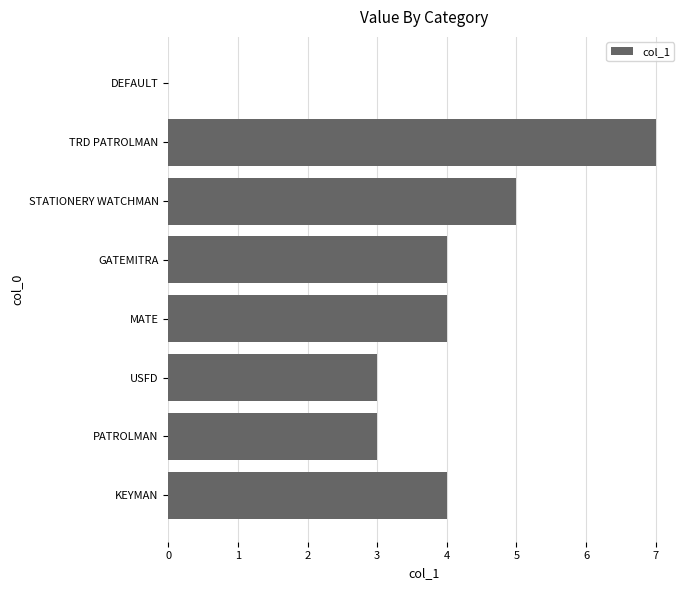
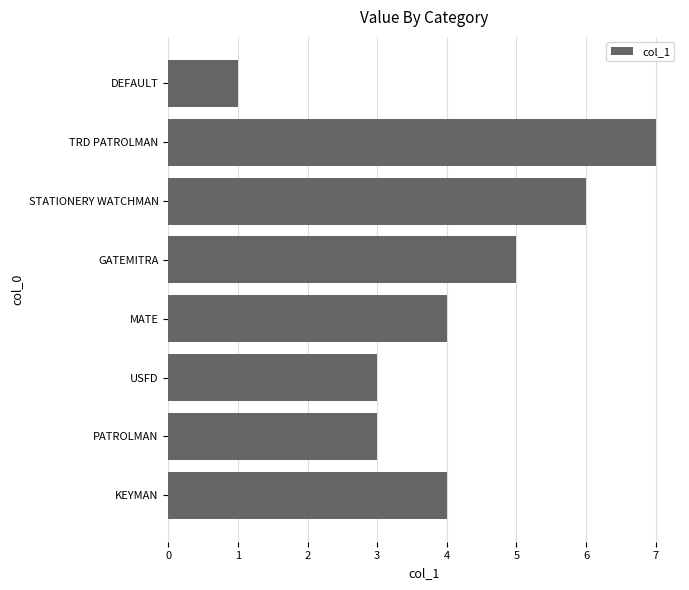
  {
-   "DEFAULT": 0,
+   "DEFAULT": 1,
    "TRD PATROLMAN": 7,
-   "STATIONERY WATCHMAN": 5,
-   "GATEMITRA": 4,
+   "STATIONERY WATCHMAN": 6,
+   "GATEMITRA": 5,
    "MATE": 4,
    "USFD": 3,
    "PATROLMAN": 3,
    "KEYMAN": 4
  }
